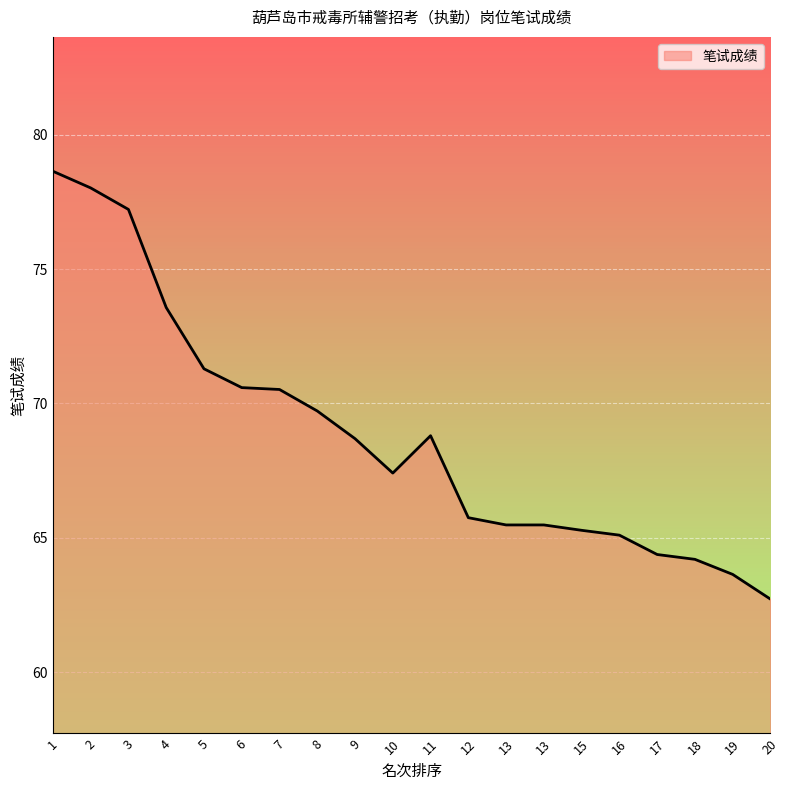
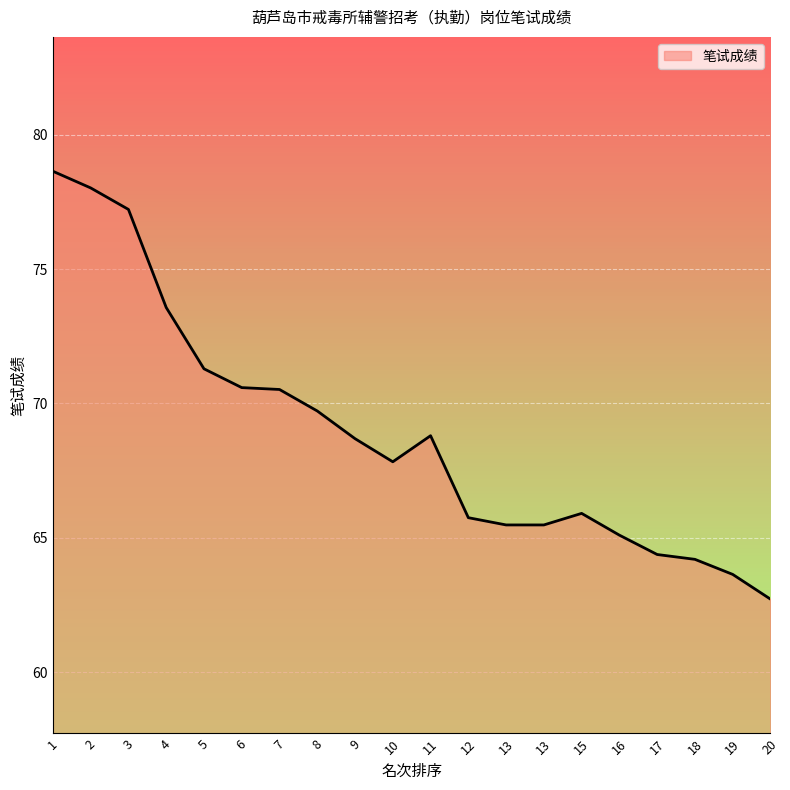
  {
    "1": 78.6,
    "2": 78.0,
    "3": 77.2,
    "4": 73.6,
    "5": 71.3,
    "6": 70.6,
    "7": 70.5,
    "8": 69.7,
    "9": 68.7,
-   "10": 67.4,
+   "10": 67.8,
    "11": 68.8,
    "12": 65.8,
-   "15": 65.3,
+   "15": 65.9,
    "16": 65.1,
    "17": 64.4,
    "18": 64.2,
    "19": 63.6,
    "20": 62.7
  }
